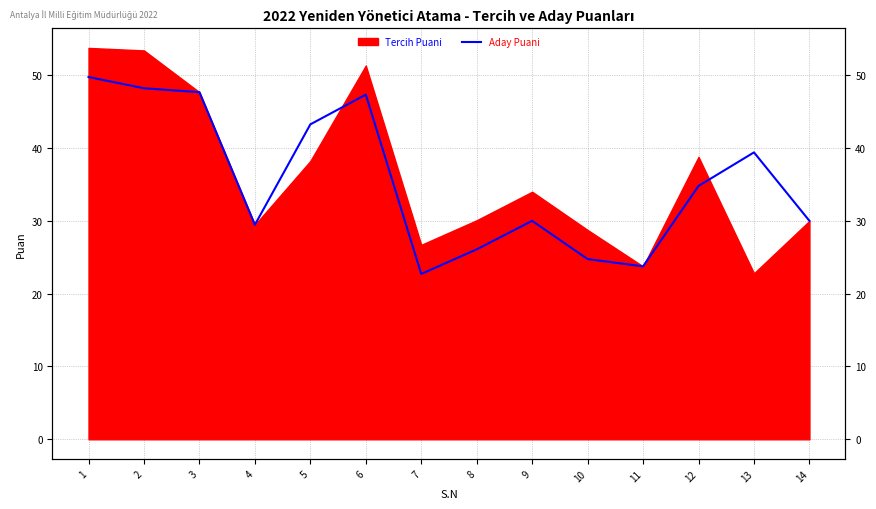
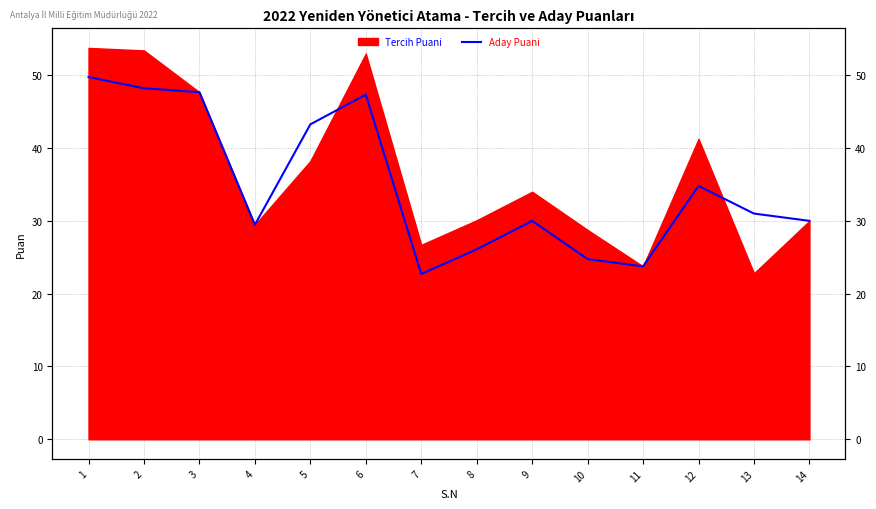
  {
    "Aday Puani": {
      "1": 50,
      "2": 48,
      "5": 43,
      "6": 47,
      "7": 23,
      "8": 26,
      "9": 30,
      "10": 25,
      "12": 35,
-     "13": 39
+     "13": 31
    },
    "Tercih Puani": {
      "1": 54,
      "2": 53,
      "5": 38,
-     "6": 51,
+     "6": 53,
      "7": 27,
      "8": 30,
      "9": 34,
      "10": 29,
-     "12": 39,
+     "12": 41,
      "13": 23
    }
  }
